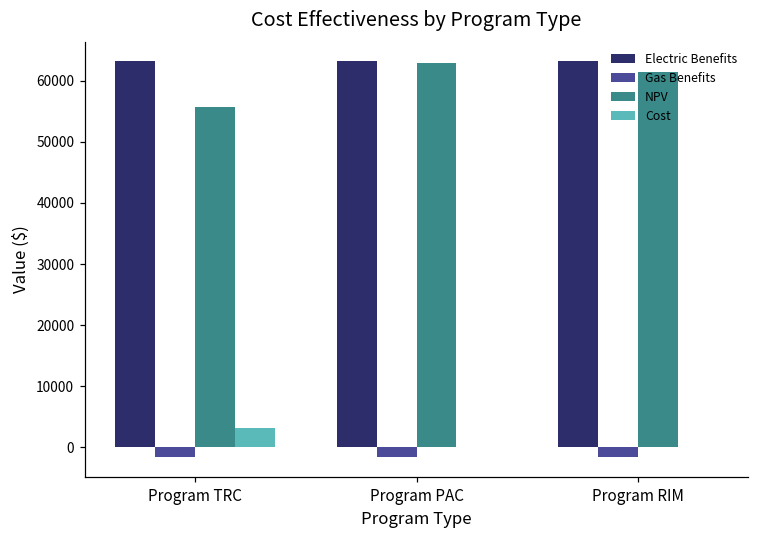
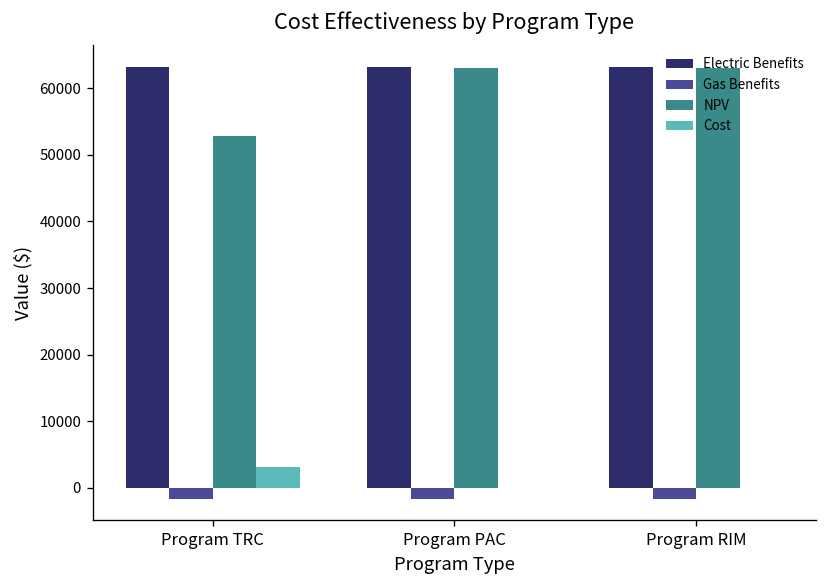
  {
    "Electric Benefits": {
      "Program TRC": 63000,
      "Program PAC": 63000,
      "Program RIM": 63000
    },
    "Gas Benefits": {
      "Program TRC": -2000,
      "Program PAC": -2000,
      "Program RIM": -2000
    },
    "NPV": {
-     "Program TRC": 56000,
+     "Program TRC": 53000,
      "Program PAC": 63000,
-     "Program RIM": 62000
+     "Program RIM": 63000
    },
    "Cost": {
      "Program TRC": 3000,
      "Program PAC": 0,
      "Program RIM": 0
    }
  }
